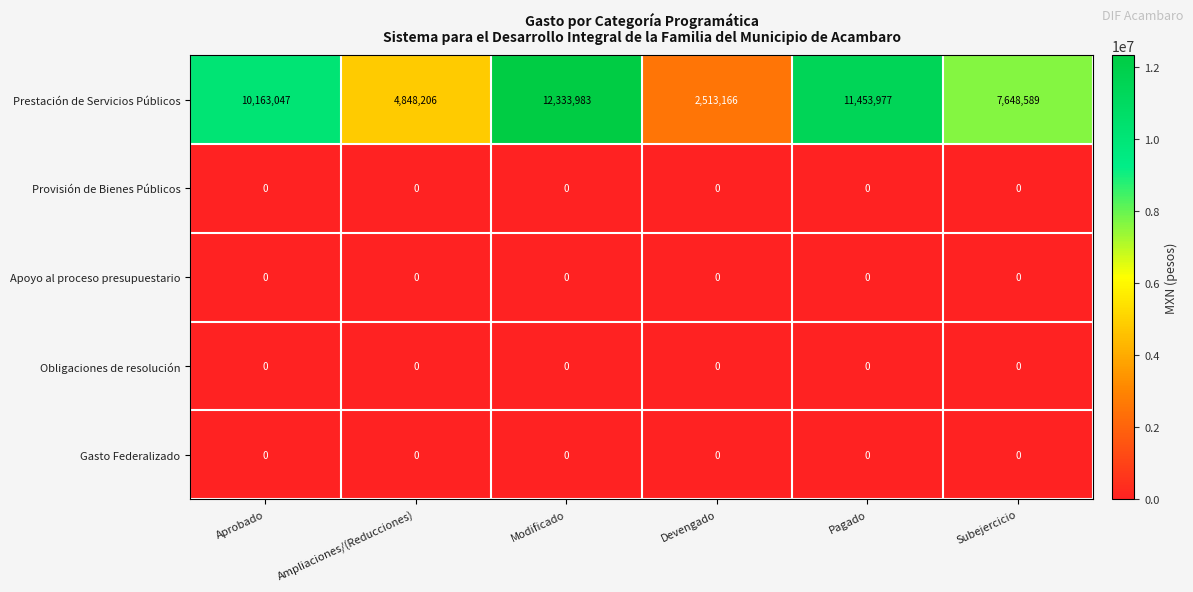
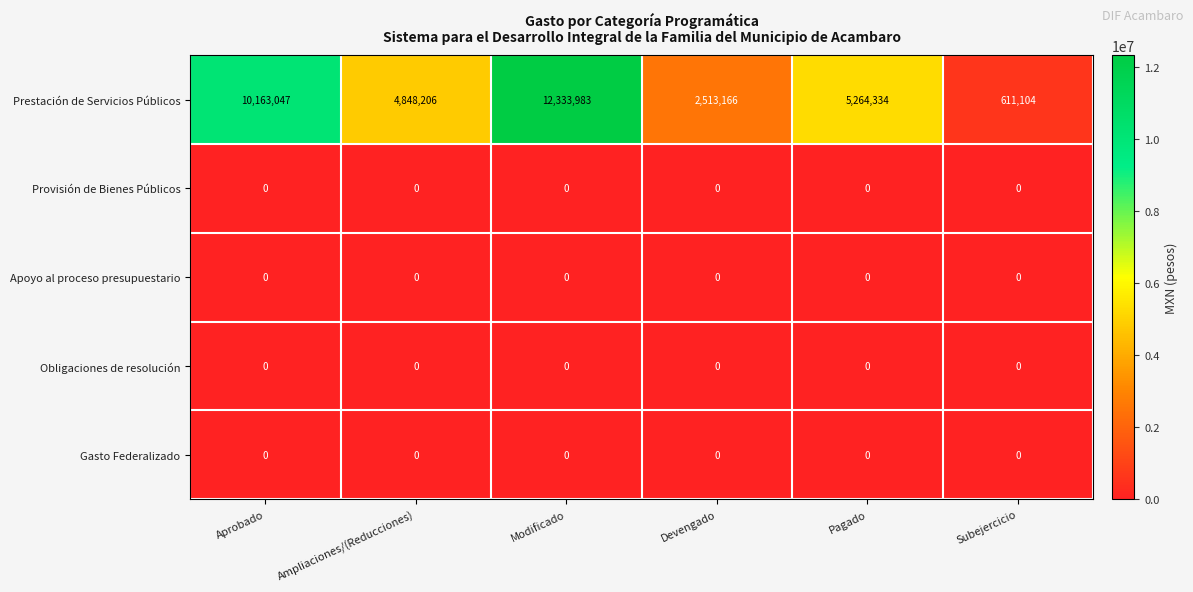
  {
    "Prestación de Servicios Públicos": {
      "Aprobado": "10,163,047",
      "Ampliaciones/(Reducciones)": "4,848,206",
      "Modificado": "12,333,983",
      "Devengado": "2,513,166",
-     "Pagado": "11,453,977",
-     "Subejercicio": "7,648,589"
+     "Pagado": "5,264,334",
+     "Subejercicio": "611,104"
    },
    "Provisión de Bienes Públicos": {
      "Aprobado": "0",
      "Ampliaciones/(Reducciones)": "0",
      "Modificado": "0",
      "Devengado": "0",
      "Pagado": "0",
      "Subejercicio": "0"
    },
    "Apoyo al proceso presupuestario": {
      "Aprobado": "0",
      "Ampliaciones/(Reducciones)": "0",
      "Modificado": "0",
      "Devengado": "0",
      "Pagado": "0",
      "Subejercicio": "0"
    },
    "Obligaciones de resolución": {
      "Aprobado": "0",
      "Ampliaciones/(Reducciones)": "0",
      "Modificado": "0",
      "Devengado": "0",
      "Pagado": "0",
      "Subejercicio": "0"
    },
    "Gasto Federalizado": {
      "Aprobado": "0",
      "Ampliaciones/(Reducciones)": "0",
      "Modificado": "0",
      "Devengado": "0",
      "Pagado": "0",
      "Subejercicio": "0"
    }
  }
